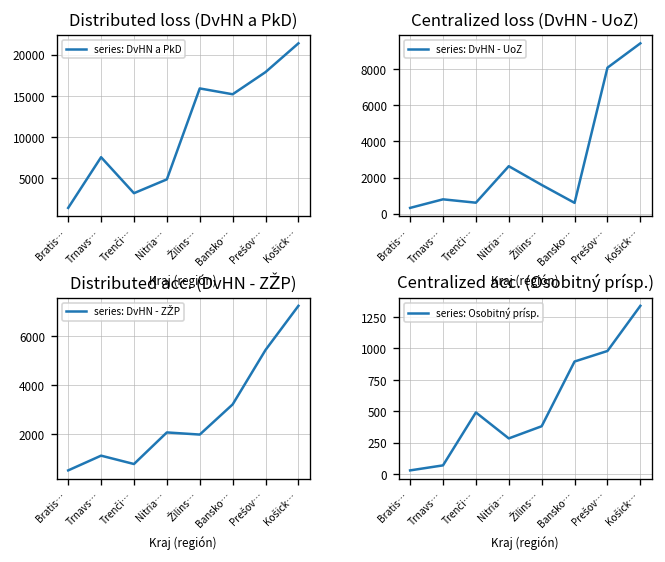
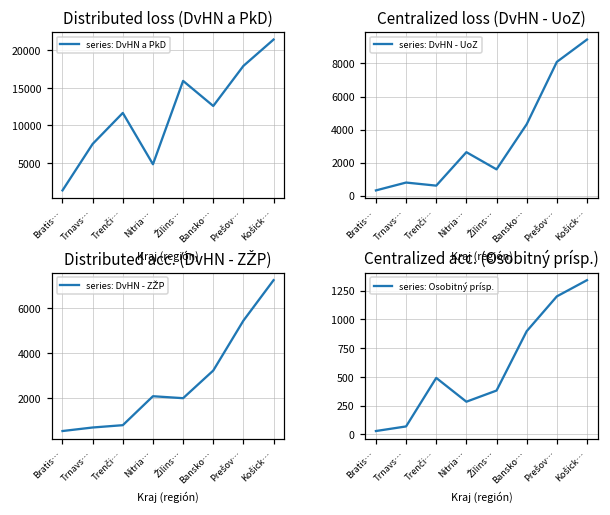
  {
    "Distributed loss (DvHN a PkD)": {
      "Bratis…": 1000,
      "Trnavs…": 8000,
-     "Trenči…": 3000,
+     "Trenči…": 12000,
      "Nitria…": 5000,
      "Žilins…": 16000,
-     "Bansko…": 15000,
+     "Bansko…": 13000,
      "Prešov…": 18000,
      "Košick…": 21000
    },
    "Centralized loss (DvHN - UoZ)": {
      "Bratis…": 300,
      "Trnavs…": 800,
      "Trenči…": 600,
      "Nitria…": 2600,
      "Žilins…": 1600,
-     "Bansko…": 600,
+     "Bansko…": 4300,
      "Prešov…": 8100,
      "Košick…": 9500
    },
    "Distributed acc. (DvHN - ZŽP)": {
      "Bratis…": 500,
-     "Trnavs…": 1100,
+     "Trnavs…": 700,
      "Trenči…": 800,
      "Nitria…": 2100,
      "Žilins…": 2000,
      "Bansko…": 3200,
      "Prešov…": 5400,
      "Košick…": 7200
    },
    "Centralized acc. (Osobitný prísp.)": {
      "Bratis…": 30,
      "Trnavs…": 70,
      "Trenči…": 490,
      "Nitria…": 280,
      "Žilins…": 380,
      "Bansko…": 900,
-     "Prešov…": 980,
+     "Prešov…": 1200,
      "Košick…": 1340
    }
  }
